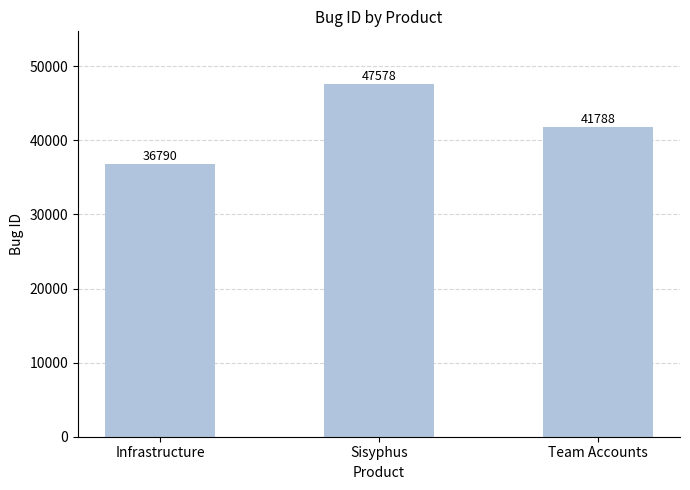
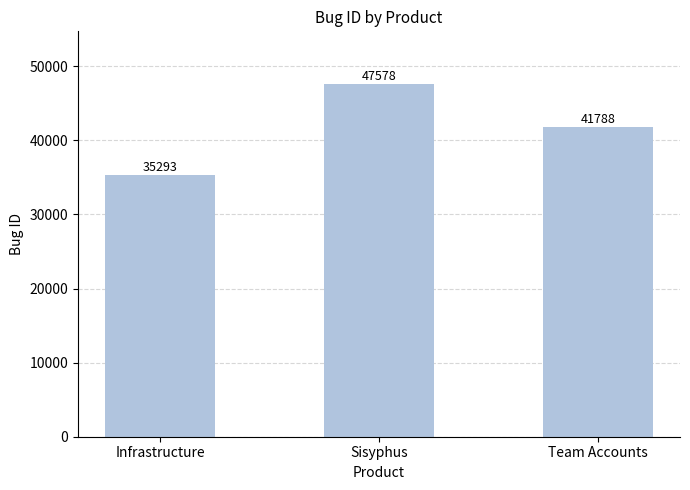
  {
-   "Infrastructure": 36790,
+   "Infrastructure": 35293,
    "Sisyphus": 47578,
    "Team Accounts": 41788
  }
